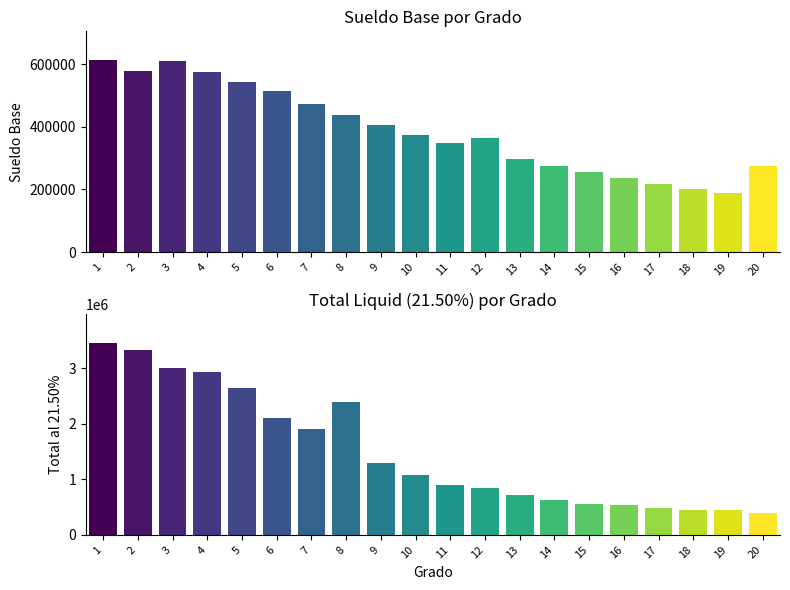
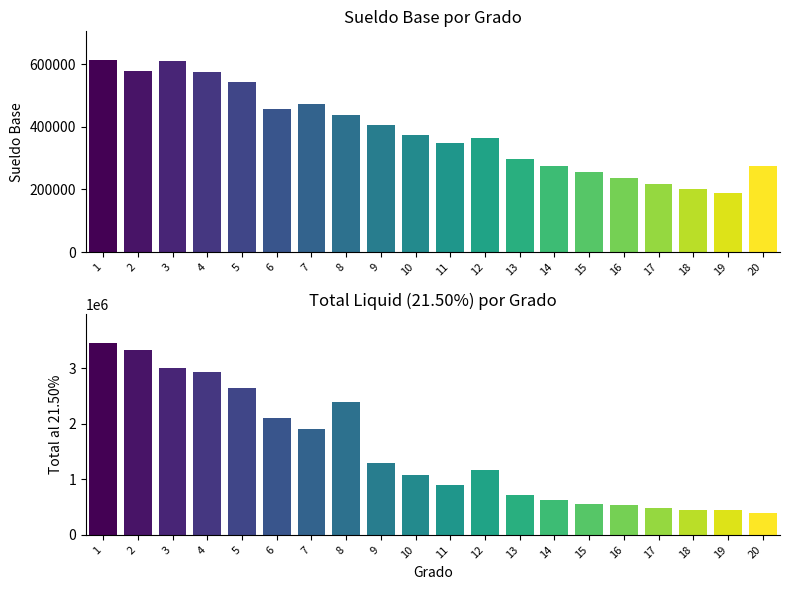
  {
    "Sueldo Base por Grado": {
      "1": 610000,
      "2": 580000,
      "3": 610000,
      "4": 580000,
      "5": 540000,
-     "6": 510000,
+     "6": 460000,
      "7": 470000,
      "8": 440000,
      "9": 400000,
      "10": 380000,
      "11": 350000,
      "12": 370000,
      "13": 300000,
      "14": 280000,
      "15": 260000,
      "16": 240000,
      "17": 220000,
      "18": 200000,
      "19": 190000,
      "20": 270000
    },
    "Total Liquid (21.50%) por Grado": {
      "1": 3500000,
      "2": 3300000,
      "3": 3000000,
      "4": 2900000,
      "5": 2700000,
      "6": 2100000,
      "7": 1900000,
      "8": 2400000,
      "9": 1300000,
      "10": 1100000,
      "11": 900000,
-     "12": 800000,
+     "12": 1200000,
      "13": 700000,
      "14": 600000,
      "15": 600000,
      "16": 500000,
      "17": 500000,
      "18": 500000,
      "19": 400000,
      "20": 400000
    }
  }
